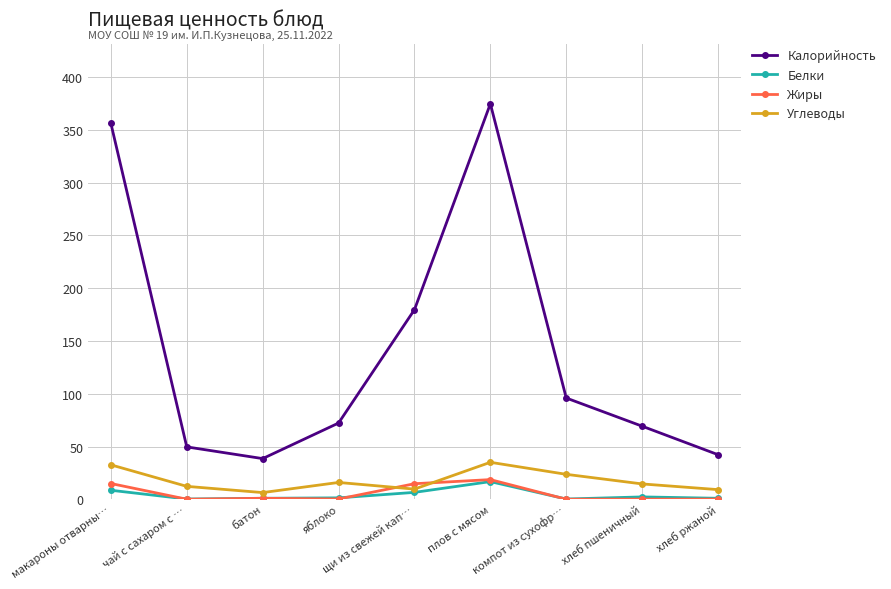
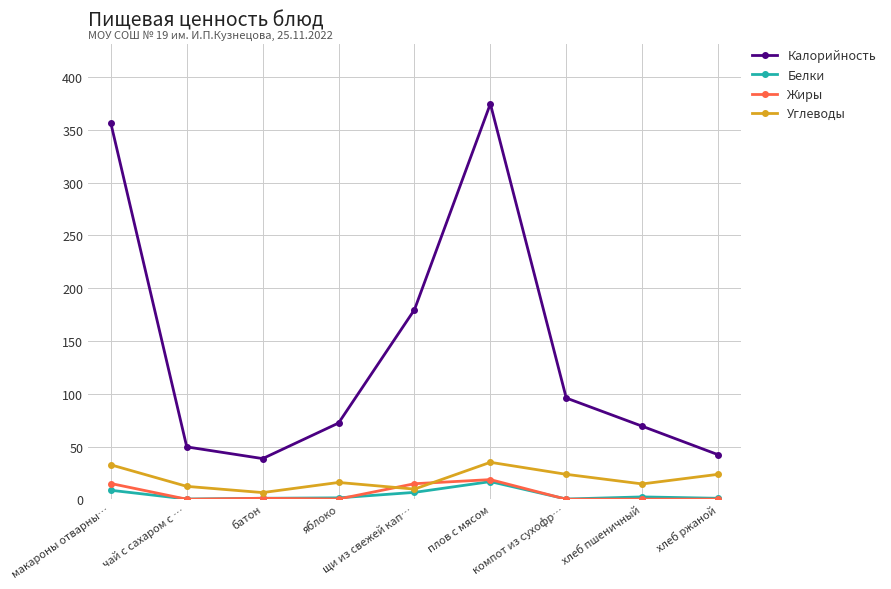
  {
    "Калорийность": {
      "макароны отварны…": 356,
      "чай с сахаром с …": 50,
      "батон": 39,
      "яблоко": 72,
      "щи из свежей кап…": 180,
      "плов с мясом": 375,
      "компот из сухофр…": 96,
      "хлеб пшеничный": 69,
      "хлеб ржаной": 42
    },
    "Белки": {
      "макароны отварны…": 9,
      "щи из свежей кап…": 7
    },
    "Жиры": {
      "макароны отварны…": 15,
      "щи из свежей кап…": 15
    },
    "Углеводы": {
      "макароны отварны…": 33,
      "чай с сахаром с …": 12,
      "батон": 6,
      "яблоко": 16,
      "щи из свежей кап…": 10,
      "плов с мясом": 35,
      "компот из сухофр…": 24,
      "хлеб пшеничный": 15,
-     "хлеб ржаной": 9
+     "хлеб ржаной": 24
    }
  }
